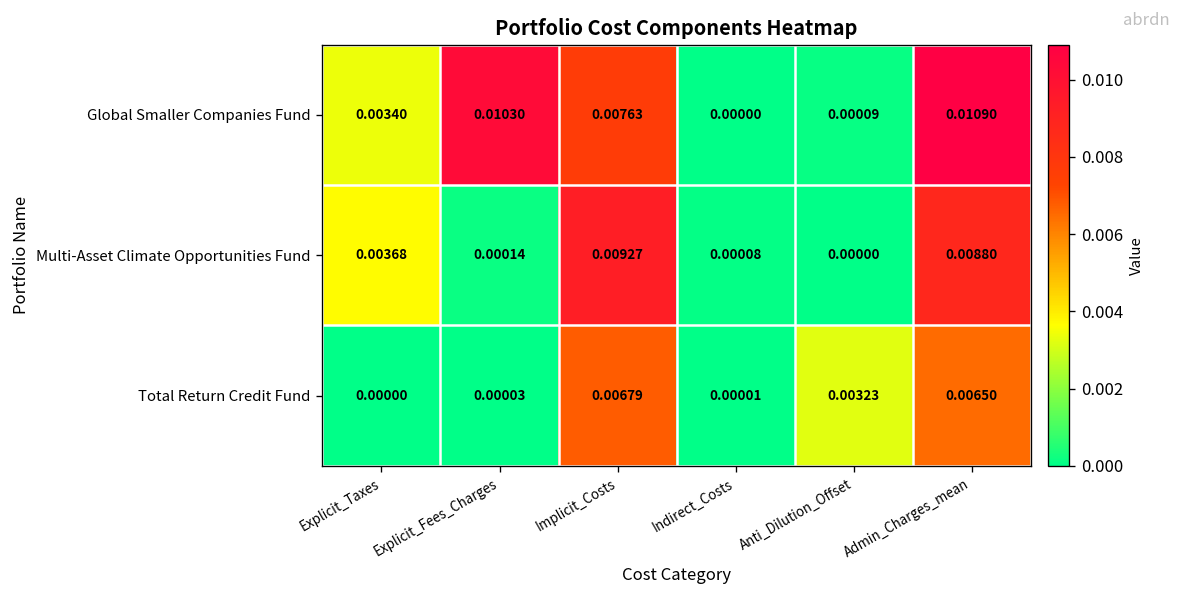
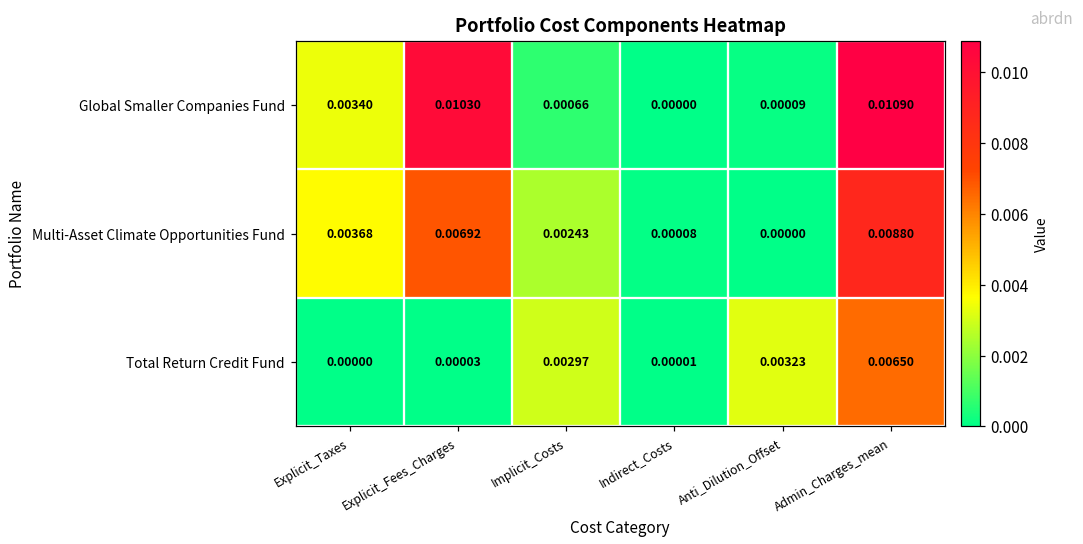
  {
    "Global Smaller Companies Fund": {
      "Explicit_Taxes": 0.00340,
      "Explicit_Fees_Charges": 0.01030,
-     "Implicit_Costs": 0.00763,
+     "Implicit_Costs": 0.00066,
      "Indirect_Costs": 0.00000,
      "Anti_Dilution_Offset": 0.00009,
      "Admin_Charges_mean": 0.01090
    },
    "Multi-Asset Climate Opportunities Fund": {
      "Explicit_Taxes": 0.00368,
-     "Explicit_Fees_Charges": 0.00014,
-     "Implicit_Costs": 0.00927,
+     "Explicit_Fees_Charges": 0.00692,
+     "Implicit_Costs": 0.00243,
      "Indirect_Costs": 0.00008,
      "Anti_Dilution_Offset": 0.00000,
      "Admin_Charges_mean": 0.00880
    },
    "Total Return Credit Fund": {
      "Explicit_Taxes": 0.00000,
      "Explicit_Fees_Charges": 0.00003,
-     "Implicit_Costs": 0.00679,
+     "Implicit_Costs": 0.00297,
      "Indirect_Costs": 0.00001,
      "Anti_Dilution_Offset": 0.00323,
      "Admin_Charges_mean": 0.00650
    }
  }
